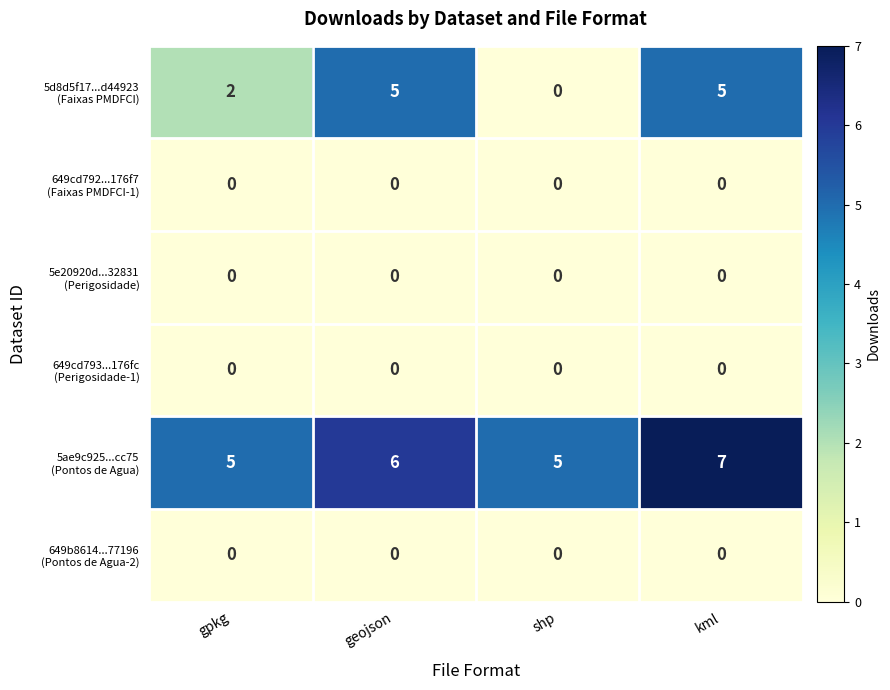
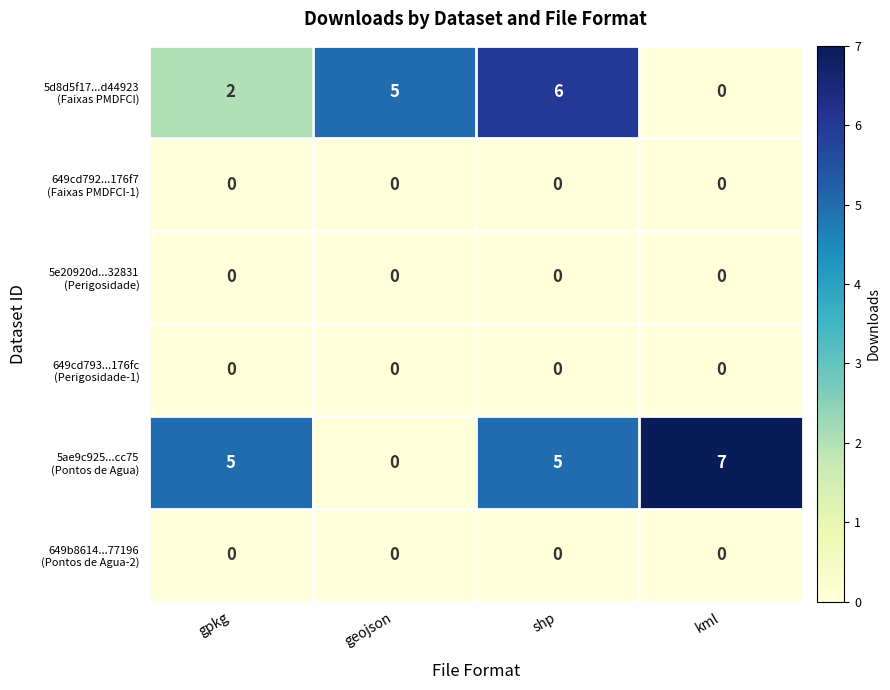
  {
    "5d8d5f17...d44923 (Faixas PMDFCI)": {
      "gpkg": 2,
      "geojson": 5,
-     "shp": 0,
-     "kml": 5
+     "shp": 6,
+     "kml": 0
    },
    "649cd792...176f7 (Faixas PMDFCI-1)": {
      "gpkg": 0,
      "geojson": 0,
      "shp": 0,
      "kml": 0
    },
    "5e20920d...32831 (Perigosidade)": {
      "gpkg": 0,
      "geojson": 0,
      "shp": 0,
      "kml": 0
    },
    "649cd793...176fc (Perigosidade-1)": {
      "gpkg": 0,
      "geojson": 0,
      "shp": 0,
      "kml": 0
    },
    "5ae9c925...cc75 (Pontos de Agua)": {
      "gpkg": 5,
-     "geojson": 6,
+     "geojson": 0,
      "shp": 5,
      "kml": 7
    },
    "649b8614...77196 (Pontos de Agua-2)": {
      "gpkg": 0,
      "geojson": 0,
      "shp": 0,
      "kml": 0
    }
  }
